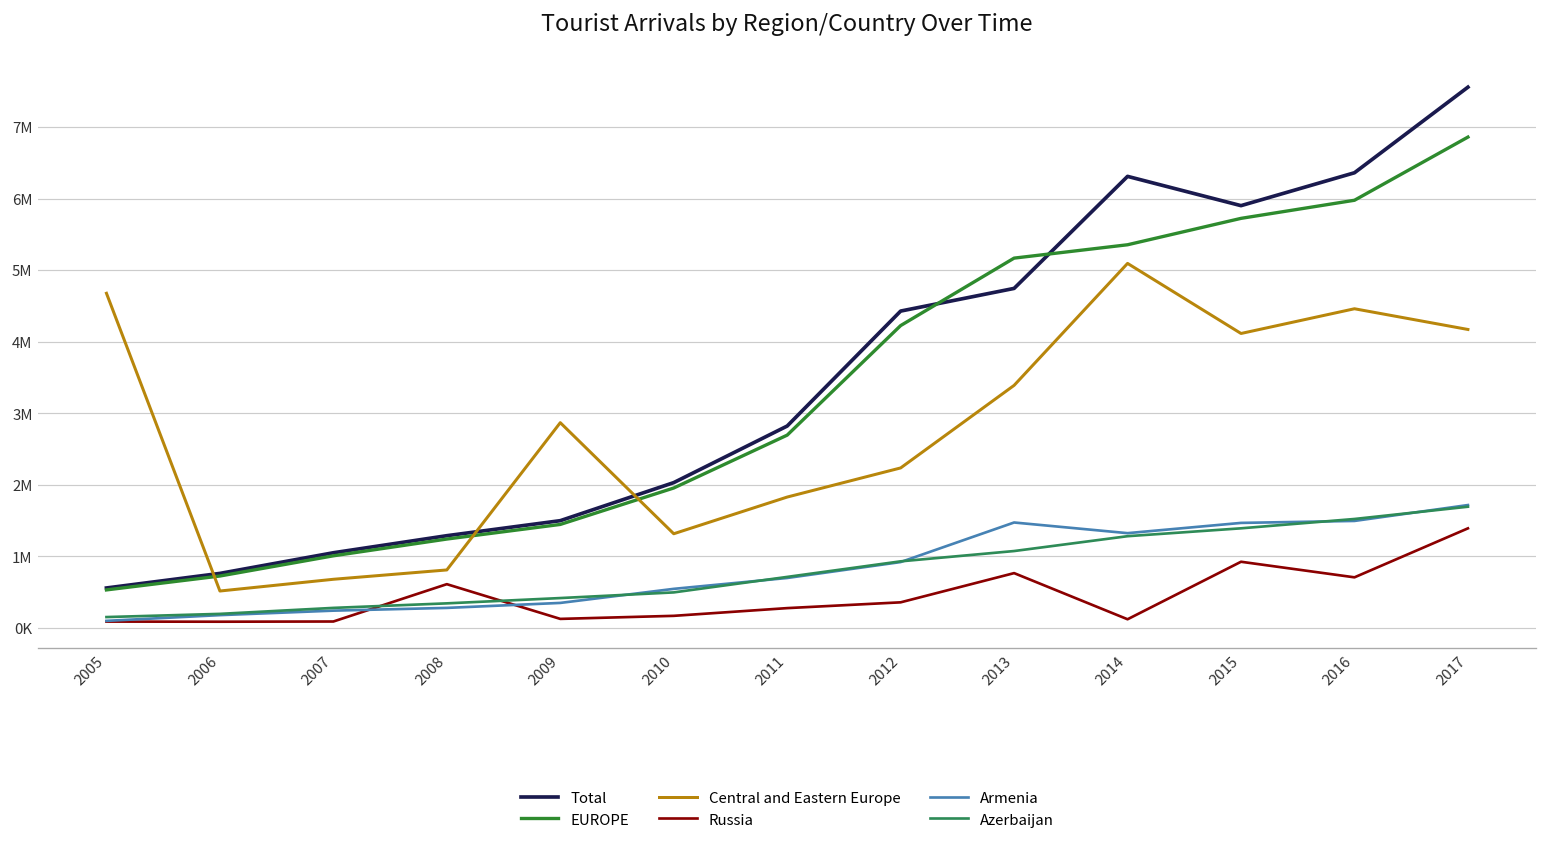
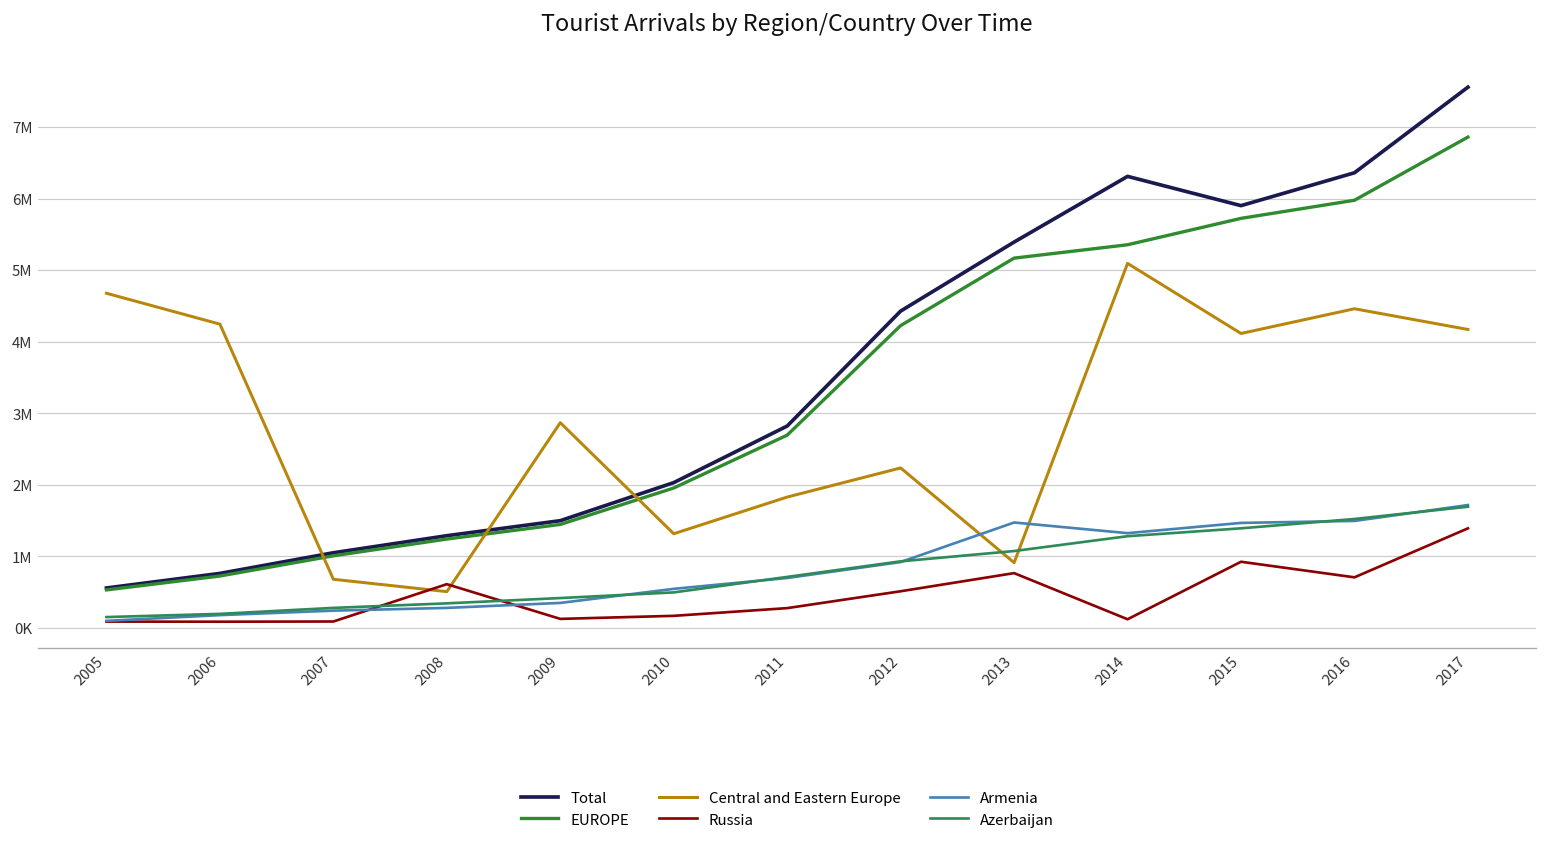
  {
    "Total": {
      "2008": 1300000,
      "2009": 1500000,
      "2010": 2000000,
      "2011": 2800000,
      "2012": 4400000,
-     "2013": 4700000,
+     "2013": 5400000,
      "2014": 6300000,
      "2015": 5900000,
      "2016": 6400000,
      "2017": 7600000
    },
    "Central and Eastern Europe": {
      "2005": 4700000,
-     "2006": 500000,
+     "2006": 4200000,
      "2007": 700000,
-     "2008": 800000,
+     "2008": 500000,
      "2009": 2900000,
      "2010": 1300000,
      "2011": 1800000,
      "2012": 2200000,
-     "2013": 3400000,
+     "2013": 900000,
      "2014": 5100000,
      "2015": 4100000,
      "2016": 4500000,
      "2017": 4200000
    },
    "Russia": {
      "2006": 100000,
      "2007": 100000,
      "2008": 600000,
      "2009": 100000,
      "2010": 200000,
      "2011": 300000,
-     "2012": 400000,
+     "2012": 500000,
      "2013": 800000,
      "2014": 100000,
      "2015": 900000,
      "2016": 700000,
      "2017": 1400000
    },
    "Armenia": {
      "2008": 300000,
      "2009": 400000,
      "2010": 500000,
      "2013": 1500000,
      "2014": 1300000,
      "2015": 1500000
    }
  }
